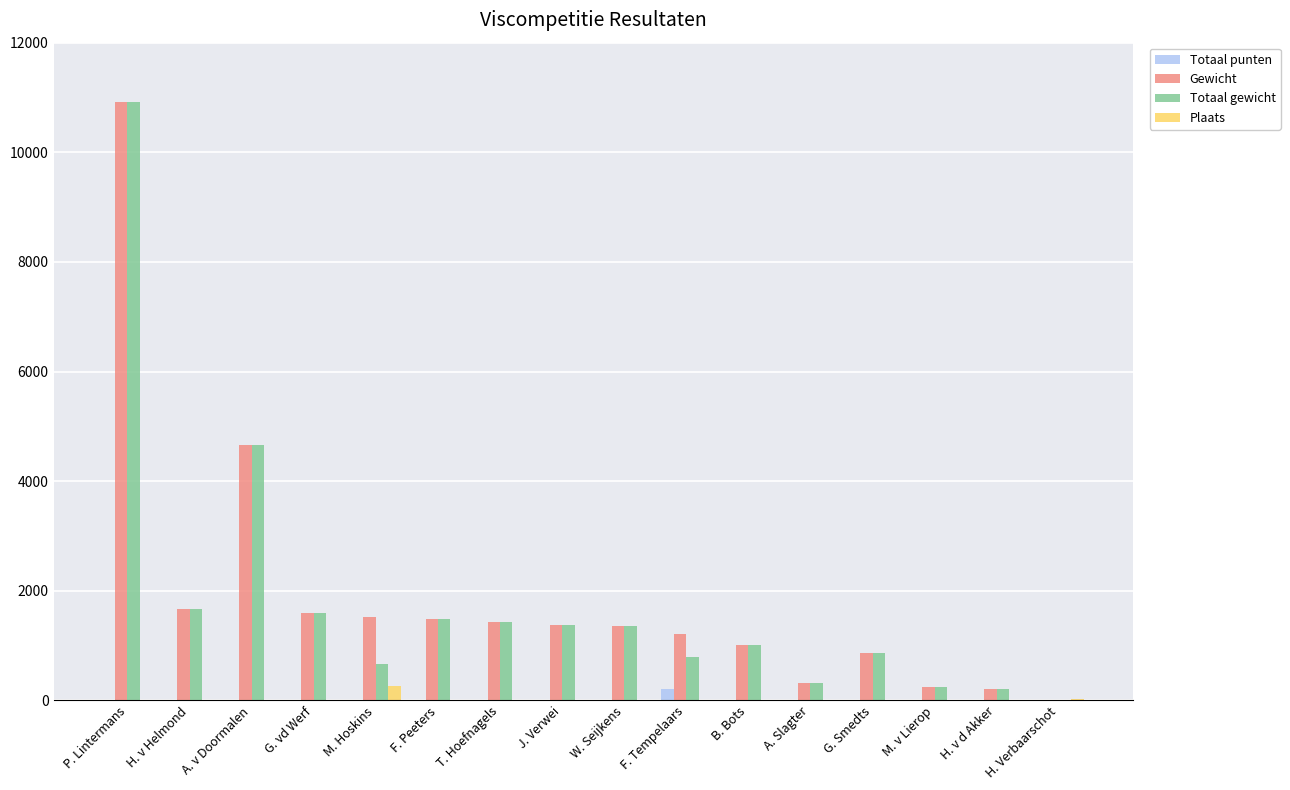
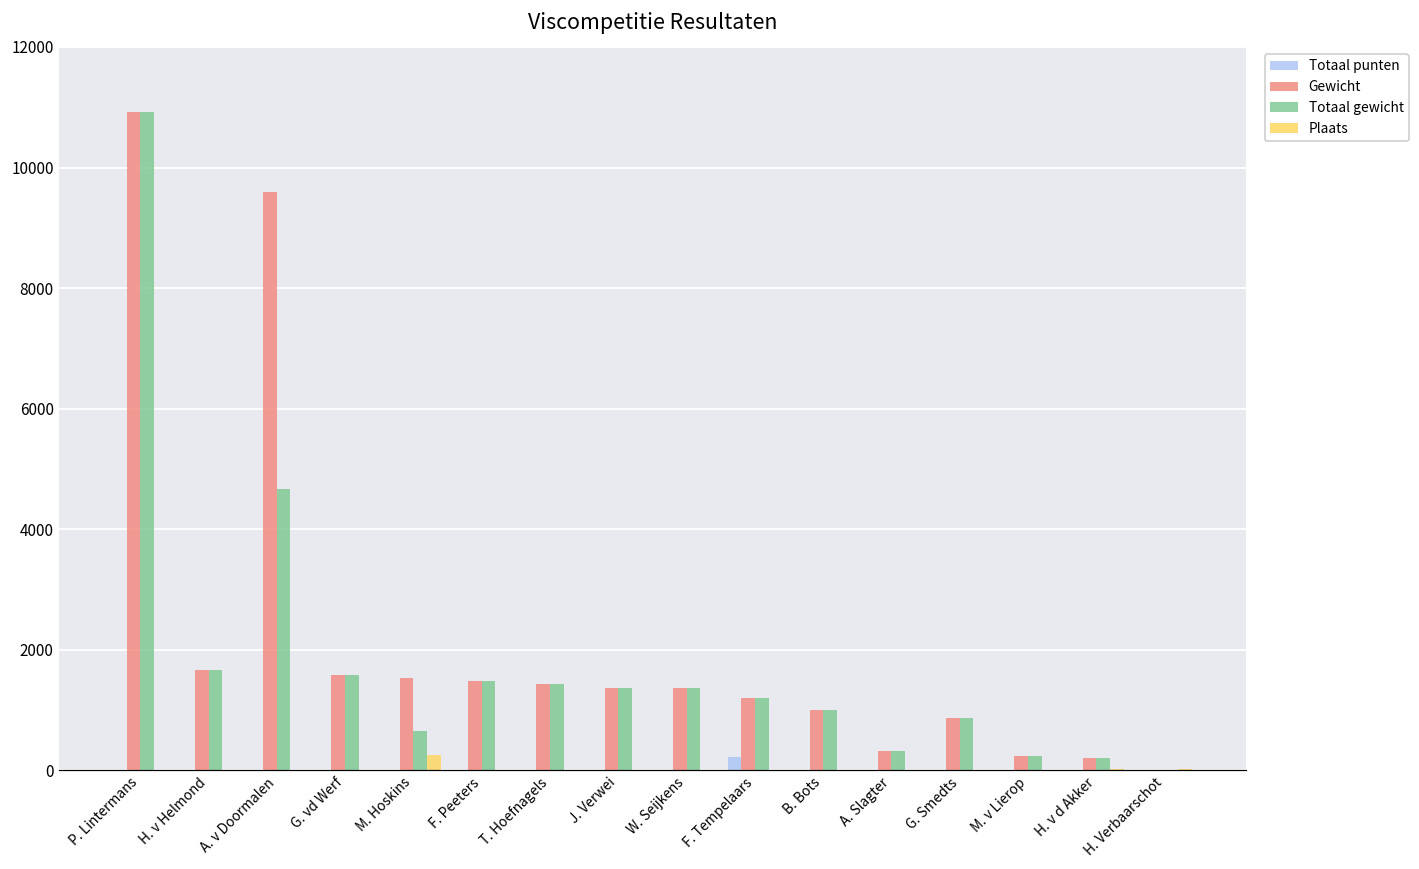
  {
    "Totaal punten": {
      "F. Tempelaars": 200
    },
    "Gewicht": {
      "P. Lintermans": 10900,
      "H. v Helmond": 1700,
-     "A. v Doormalen": 4700,
+     "A. v Doormalen": 9600,
      "G. vd Werf": 1600,
      "M. Hoskins": 1500,
      "F. Peeters": 1500,
      "T. Hoefnagels": 1400,
      "J. Verwei": 1400,
      "W. Seijkens": 1400,
      "F. Tempelaars": 1200,
      "B. Bots": 1000,
      "A. Slagter": 300,
      "G. Smedts": 900,
      "M. v Lierop": 200,
      "H. v d Akker": 200,
      "H. Verbaarschot": 0
    },
    "Totaal gewicht": {
      "P. Lintermans": 10900,
      "H. v Helmond": 1700,
      "A. v Doormalen": 4700,
      "G. vd Werf": 1600,
      "M. Hoskins": 700,
      "F. Peeters": 1500,
      "T. Hoefnagels": 1400,
      "J. Verwei": 1400,
      "W. Seijkens": 1400,
-     "F. Tempelaars": 800,
+     "F. Tempelaars": 1200,
      "B. Bots": 1000,
      "A. Slagter": 300,
      "G. Smedts": 900,
      "M. v Lierop": 200,
      "H. v d Akker": 200,
      "H. Verbaarschot": 0
    },
    "Plaats": {
      "M. Hoskins": 300
    }
  }
